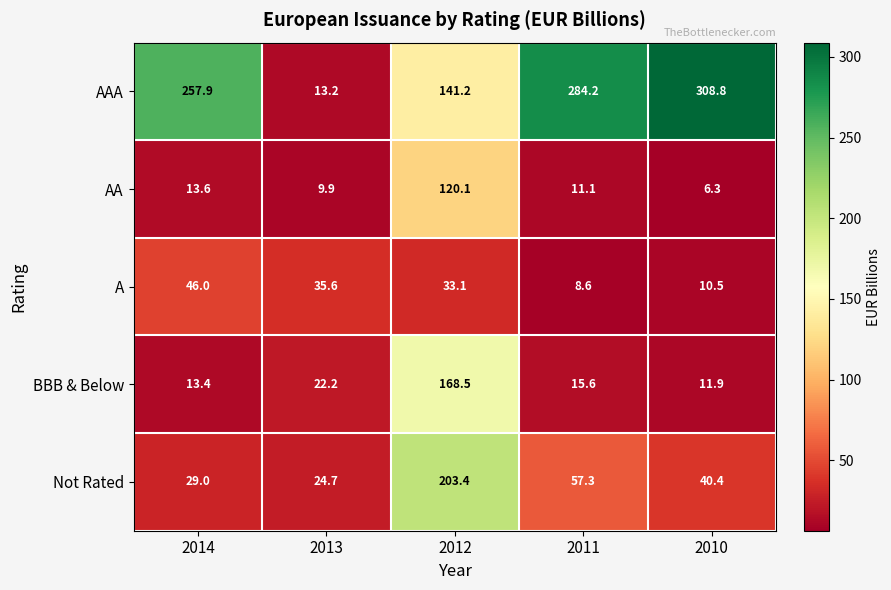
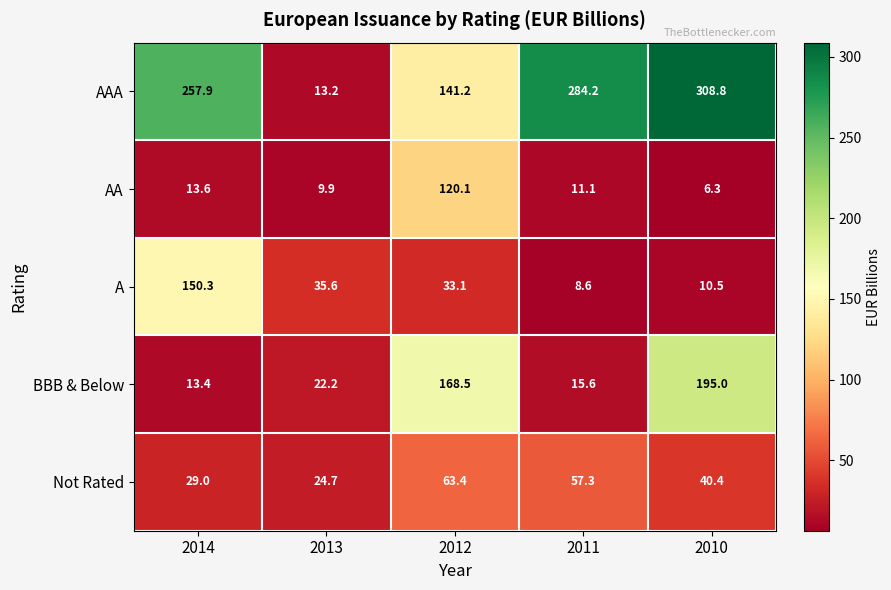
  {
    "AAA": {
      "2014": 257.9,
      "2013": 13.2,
      "2012": 141.2,
      "2011": 284.2,
      "2010": 308.8
    },
    "AA": {
      "2014": 13.6,
      "2013": 9.9,
      "2012": 120.1,
      "2011": 11.1,
      "2010": 6.3
    },
    "A": {
-     "2014": 46.0,
+     "2014": 150.3,
      "2013": 35.6,
      "2012": 33.1,
      "2011": 8.6,
      "2010": 10.5
    },
    "BBB & Below": {
      "2014": 13.4,
      "2013": 22.2,
      "2012": 168.5,
      "2011": 15.6,
-     "2010": 11.9
+     "2010": 195.0
    },
    "Not Rated": {
      "2014": 29.0,
      "2013": 24.7,
-     "2012": 203.4,
+     "2012": 63.4,
      "2011": 57.3,
      "2010": 40.4
    }
  }
